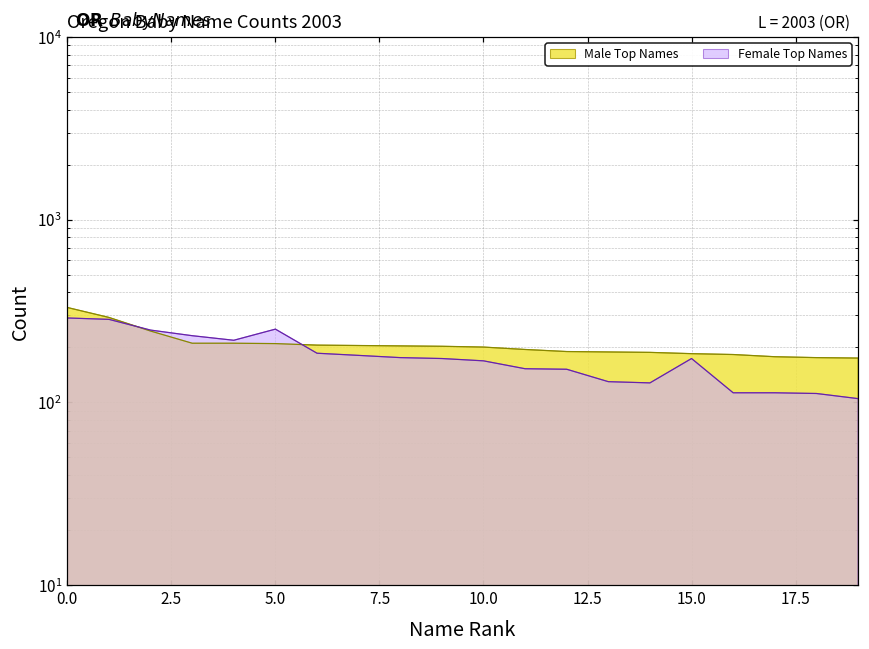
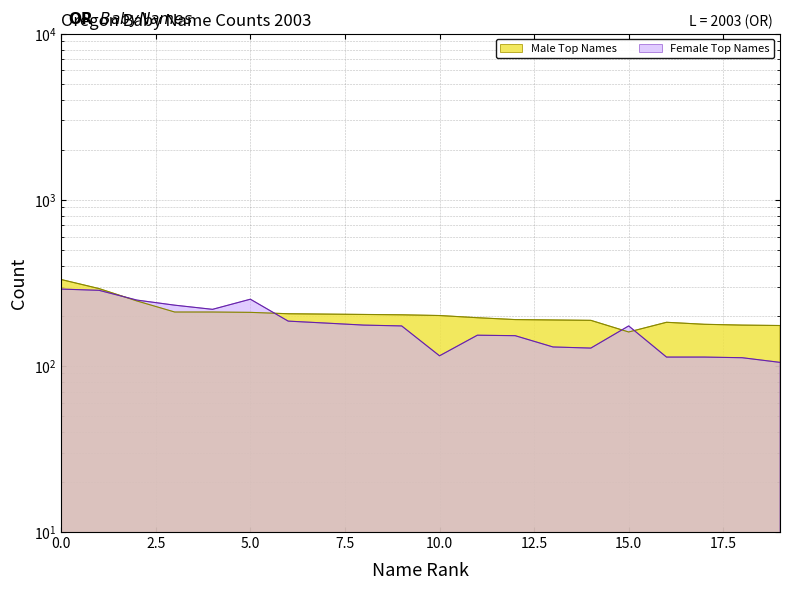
  {
    "Male Top Names": {
      "0.0": 330,
      "5.0": 210,
      "10.0": 200,
-     "15.0": 190
+     "15.0": 160
    },
    "Female Top Names": {
      "0.0": 290,
      "5.0": 250,
-     "10.0": 170,
+     "10.0": 120,
      "15.0": 170
    }
  }
